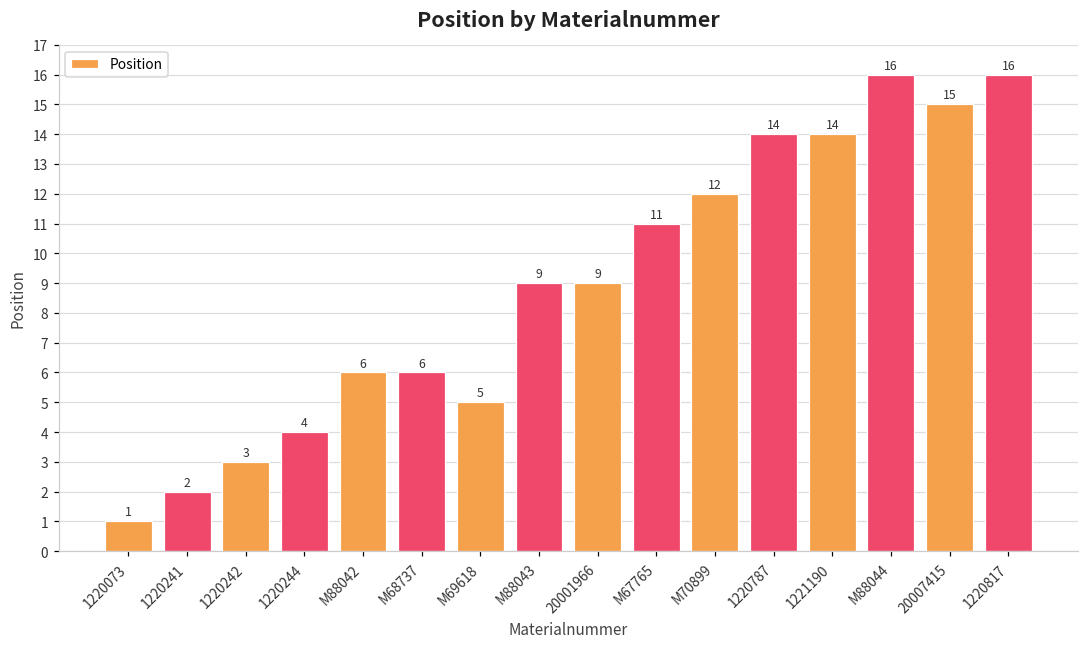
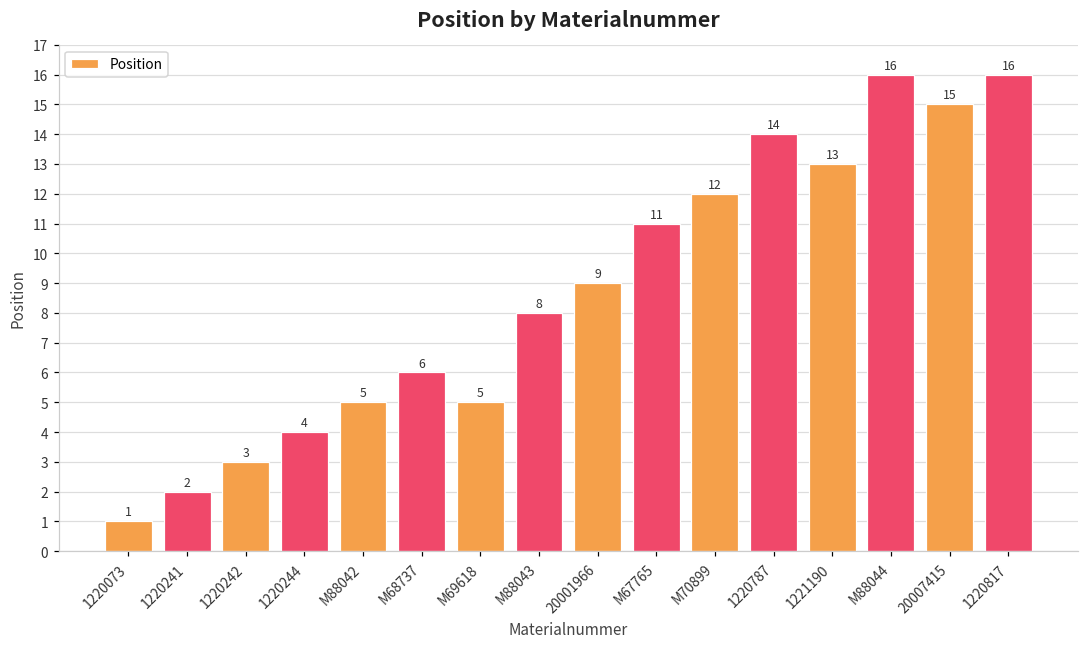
  {
    "1220073": 1,
    "1220241": 2,
    "1220242": 3,
    "1220244": 4,
-   "M88042": 6,
+   "M88042": 5,
    "M68737": 6,
    "M69618": 5,
-   "M88043": 9,
+   "M88043": 8,
    "20001966": 9,
    "M67765": 11,
    "M70899": 12,
    "1220787": 14,
-   "1221190": 14,
+   "1221190": 13,
    "M88044": 16,
    "20007415": 15,
    "1220817": 16
  }
